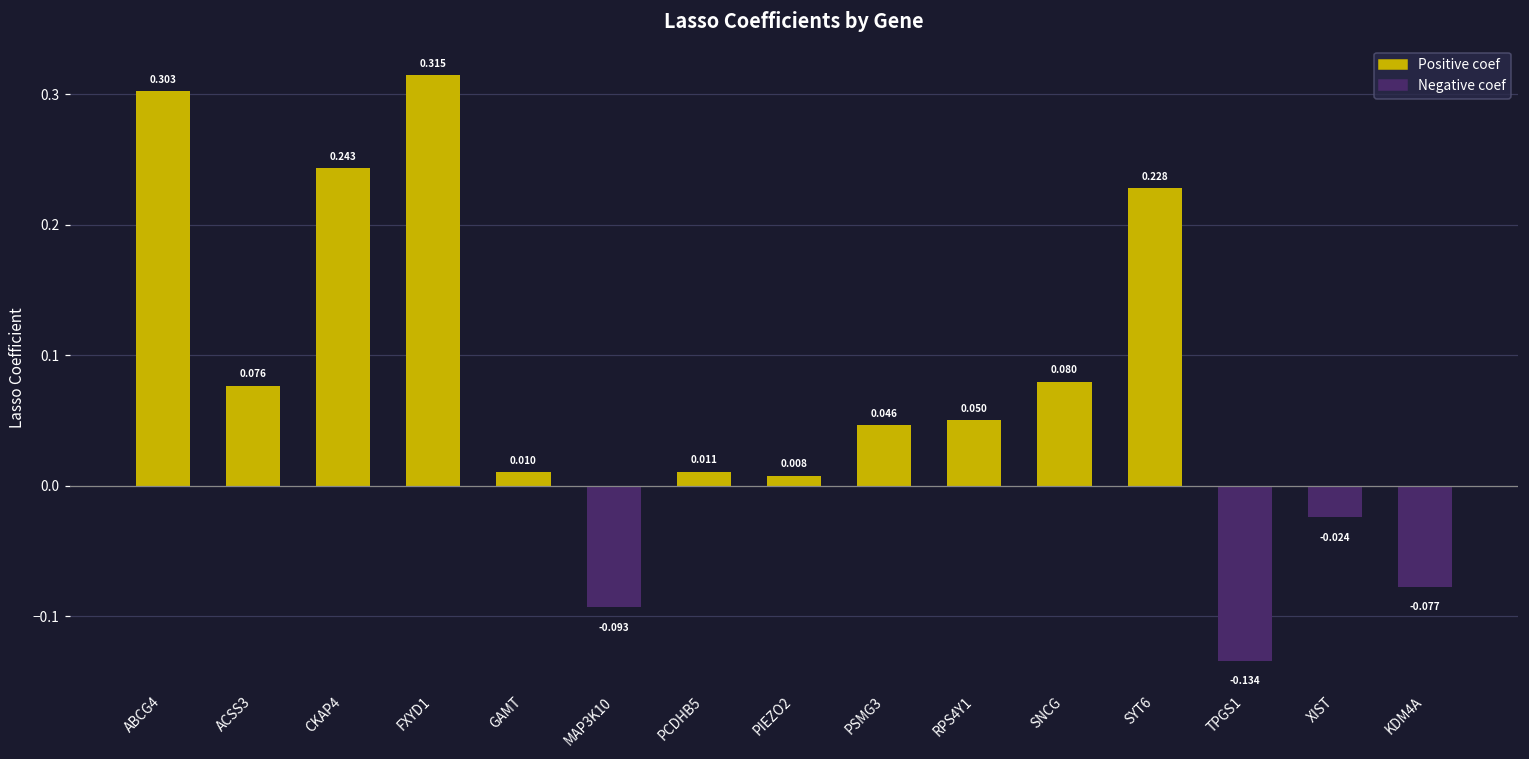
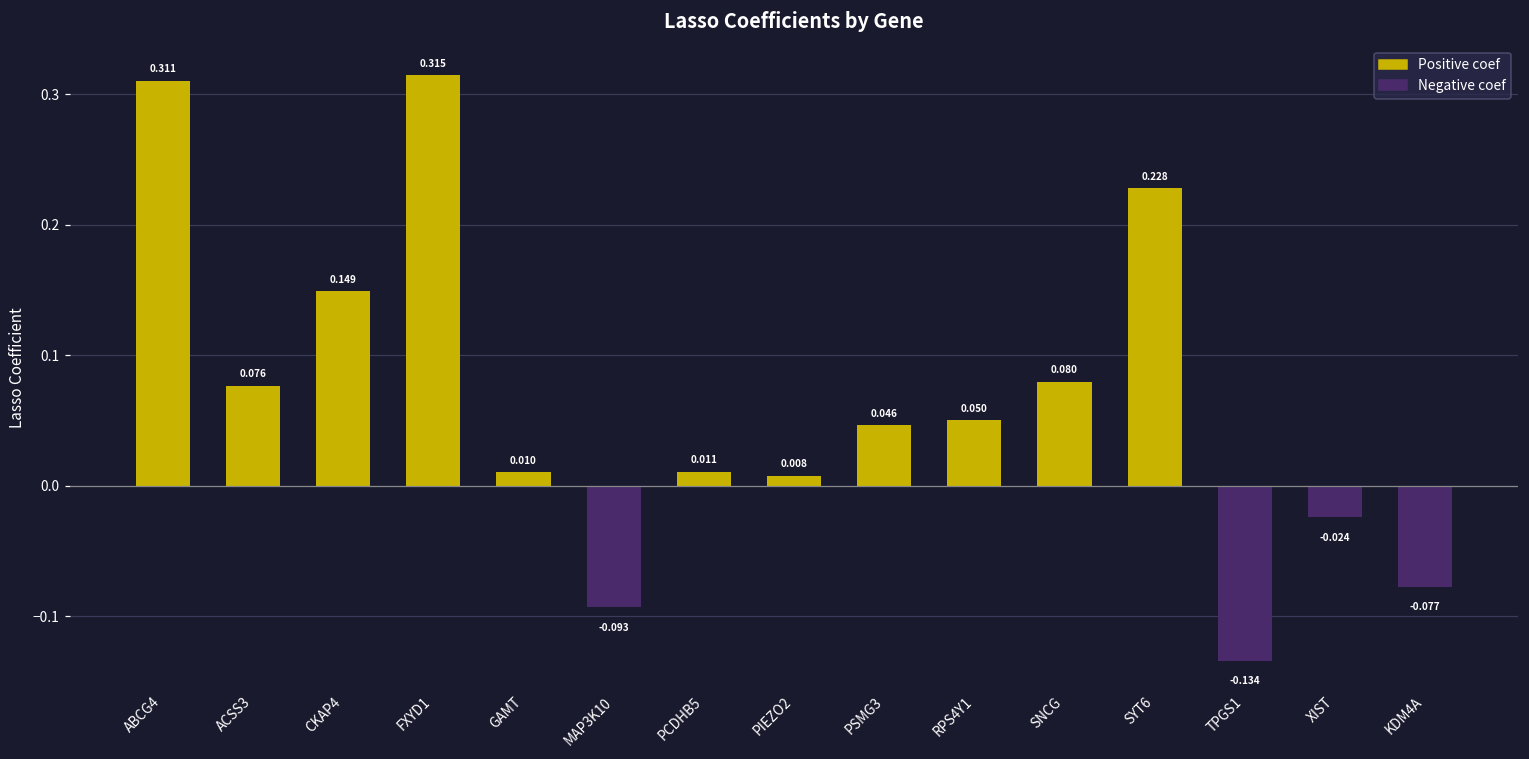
  {
-   "ABCG4": 0.303,
+   "ABCG4": 0.311,
    "ACSS3": 0.076,
-   "CKAP4": 0.243,
+   "CKAP4": 0.149,
    "FXYD1": 0.315,
    "GAMT": 0.010,
    "MAP3K10": -0.093,
    "PCDHB5": 0.011,
    "PIEZO2": 0.008,
    "PSMG3": 0.046,
    "RPS4Y1": 0.050,
    "SNCG": 0.080,
    "SYT6": 0.228,
    "TPGS1": -0.134,
    "XIST": -0.024,
    "KDM4A": -0.077
  }
